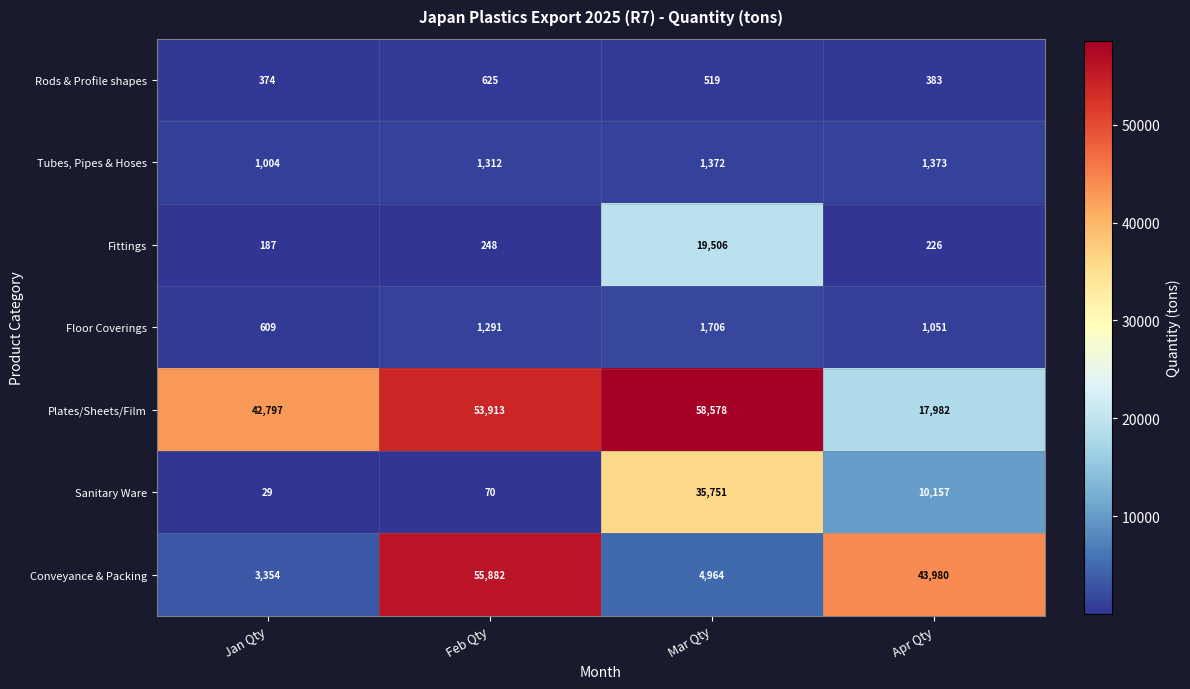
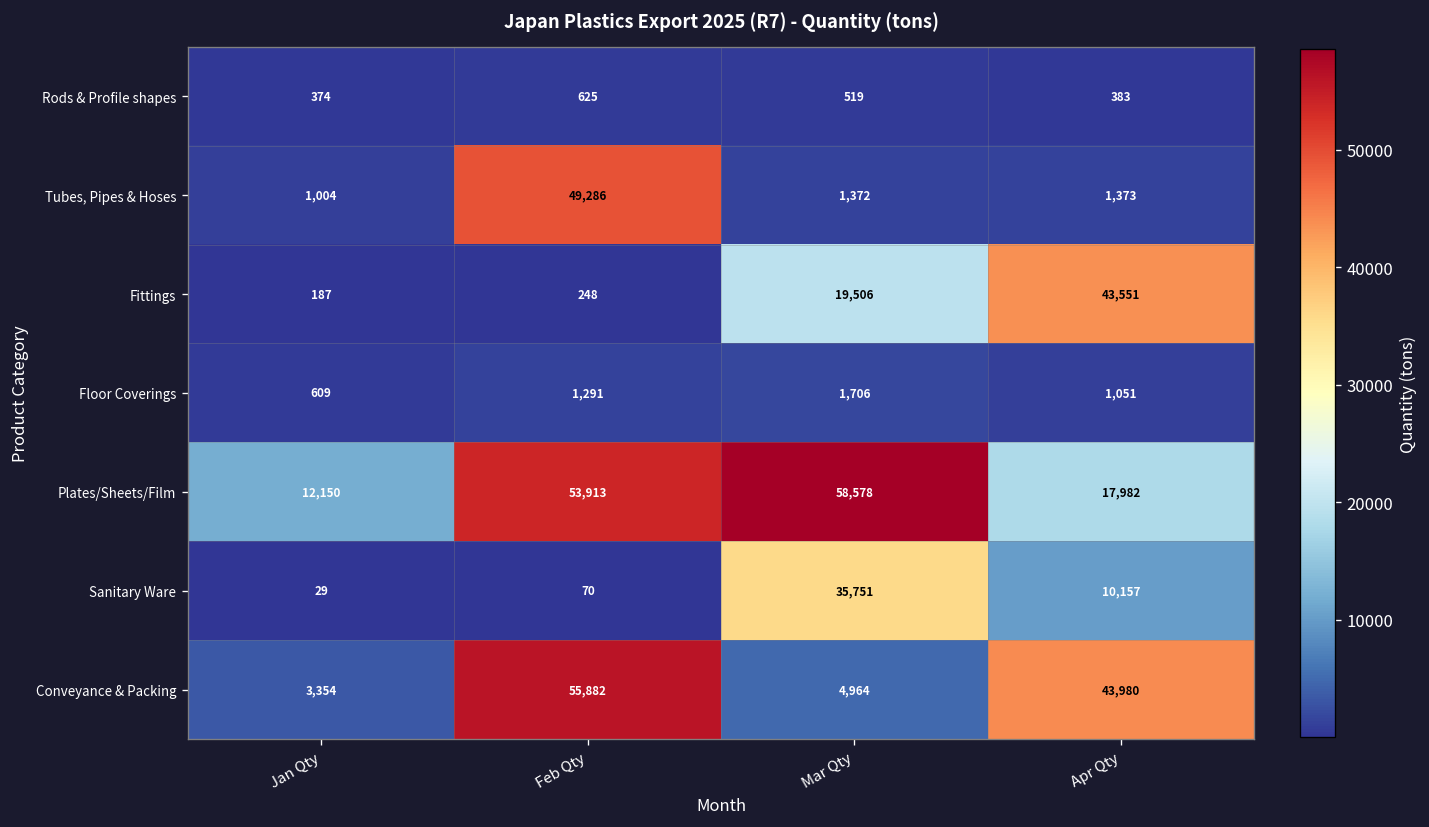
  {
    "Rods & Profile shapes": {
      "Jan Qty": "374",
      "Feb Qty": "625",
      "Mar Qty": "519",
      "Apr Qty": "383"
    },
    "Tubes, Pipes & Hoses": {
      "Jan Qty": "1,004",
-     "Feb Qty": "1,312",
+     "Feb Qty": "49,286",
      "Mar Qty": "1,372",
      "Apr Qty": "1,373"
    },
    "Fittings": {
      "Jan Qty": "187",
      "Feb Qty": "248",
      "Mar Qty": "19,506",
-     "Apr Qty": "226"
+     "Apr Qty": "43,551"
    },
    "Floor Coverings": {
      "Jan Qty": "609",
      "Feb Qty": "1,291",
      "Mar Qty": "1,706",
      "Apr Qty": "1,051"
    },
    "Plates/Sheets/Film": {
-     "Jan Qty": "42,797",
+     "Jan Qty": "12,150",
      "Feb Qty": "53,913",
      "Mar Qty": "58,578",
      "Apr Qty": "17,982"
    },
    "Sanitary Ware": {
      "Jan Qty": "29",
      "Feb Qty": "70",
      "Mar Qty": "35,751",
      "Apr Qty": "10,157"
    },
    "Conveyance & Packing": {
      "Jan Qty": "3,354",
      "Feb Qty": "55,882",
      "Mar Qty": "4,964",
      "Apr Qty": "43,980"
    }
  }
